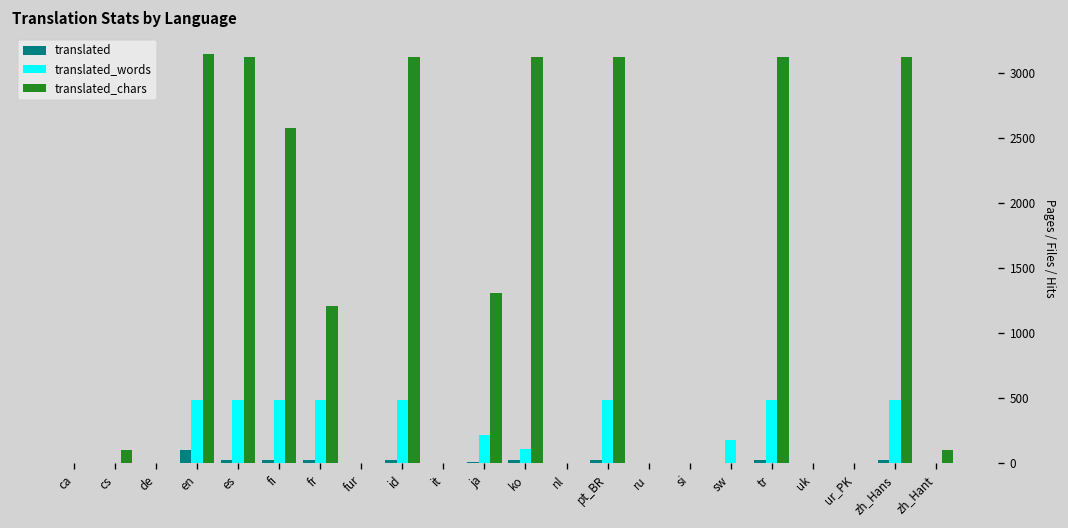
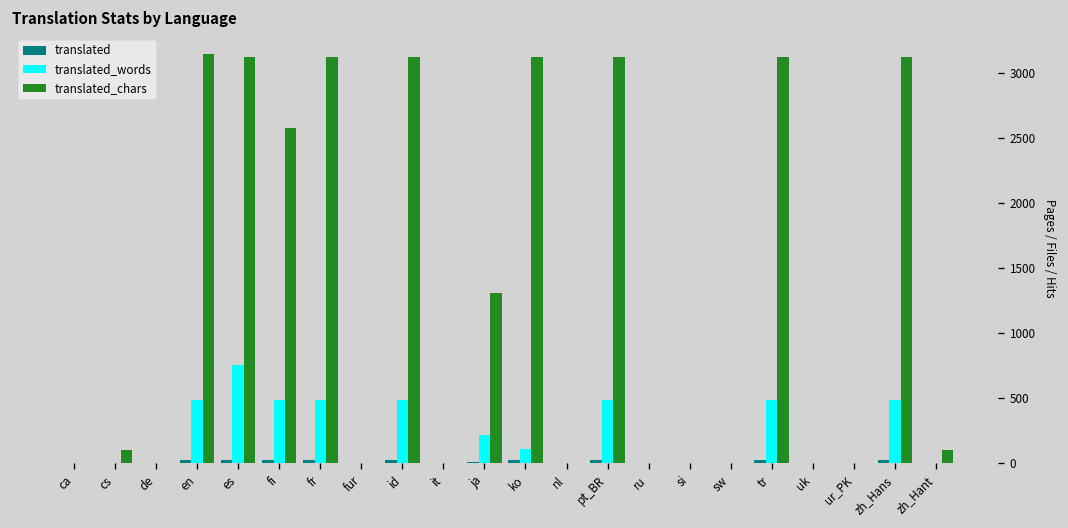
  {
    "translated": {
      "ca": 0,
      "cs": 0,
      "de": 0,
-     "en": 100,
+     "en": 20,
      "fur": 0,
      "it": 0,
      "nl": 0,
      "ru": 0,
      "si": 0,
      "sw": 0,
      "uk": 0,
      "ur_PK": 0,
      "zh_Hant": 0
    },
    "translated_words": {
      "ca": 0,
      "cs": 0,
      "de": 0,
      "en": 480,
-     "es": 480,
+     "es": 750,
      "fi": 480,
      "fr": 480,
      "fur": 0,
      "id": 480,
      "it": 0,
      "ja": 210,
      "ko": 110,
      "nl": 0,
      "pt_BR": 480,
      "ru": 0,
      "si": 0,
-     "sw": 170,
+     "sw": 0,
      "tr": 480,
      "uk": 0,
      "ur_PK": 0,
      "zh_Hans": 480,
      "zh_Hant": 0
    },
    "translated_chars": {
      "ca": 0,
      "cs": 100,
      "de": 0,
      "en": 3150,
      "es": 3120,
      "fi": 2580,
-     "fr": 1200,
+     "fr": 3120,
      "fur": 0,
      "id": 3120,
      "it": 0,
      "ja": 1310,
      "ko": 3120,
      "nl": 0,
      "pt_BR": 3120,
      "ru": 0,
      "si": 0,
      "sw": 0,
      "tr": 3120,
      "uk": 0,
      "ur_PK": 0,
      "zh_Hans": 3120,
      "zh_Hant": 100
    }
  }
